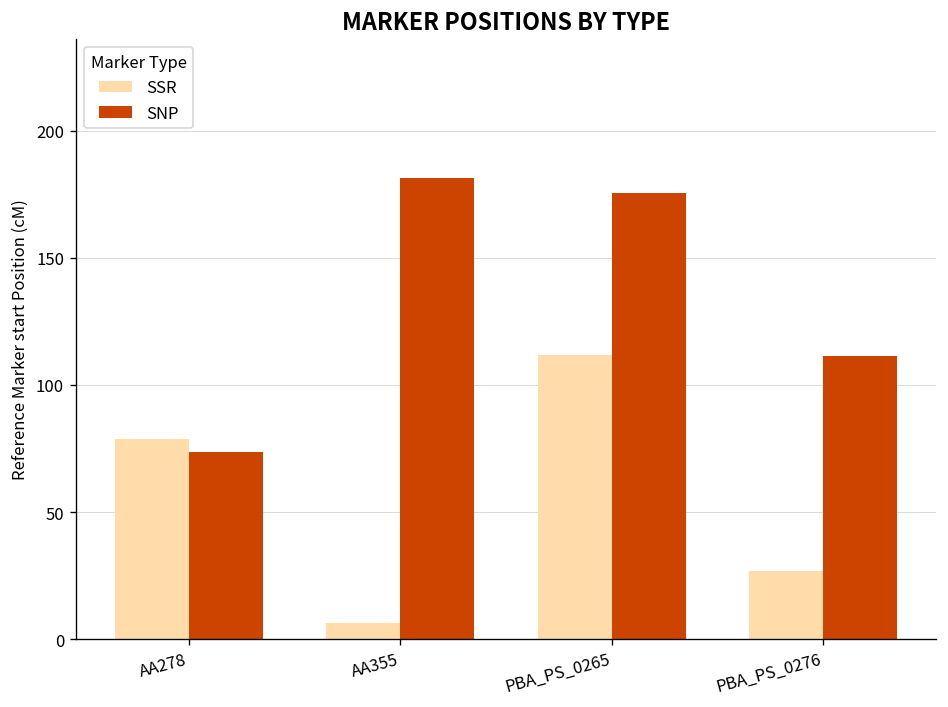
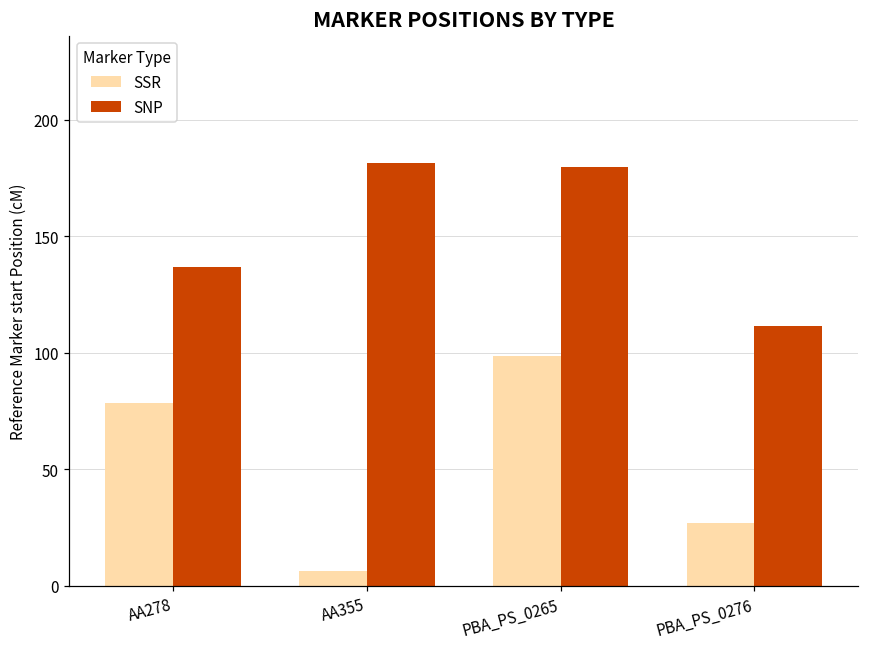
  {
    "SSR": {
      "AA278": 79,
      "AA355": 6,
-     "PBA_PS_0265": 112,
+     "PBA_PS_0265": 99,
      "PBA_PS_0276": 27
    },
    "SNP": {
-     "AA278": 74,
+     "AA278": 137,
      "AA355": 182,
-     "PBA_PS_0265": 176,
+     "PBA_PS_0265": 180,
      "PBA_PS_0276": 111
    }
  }
